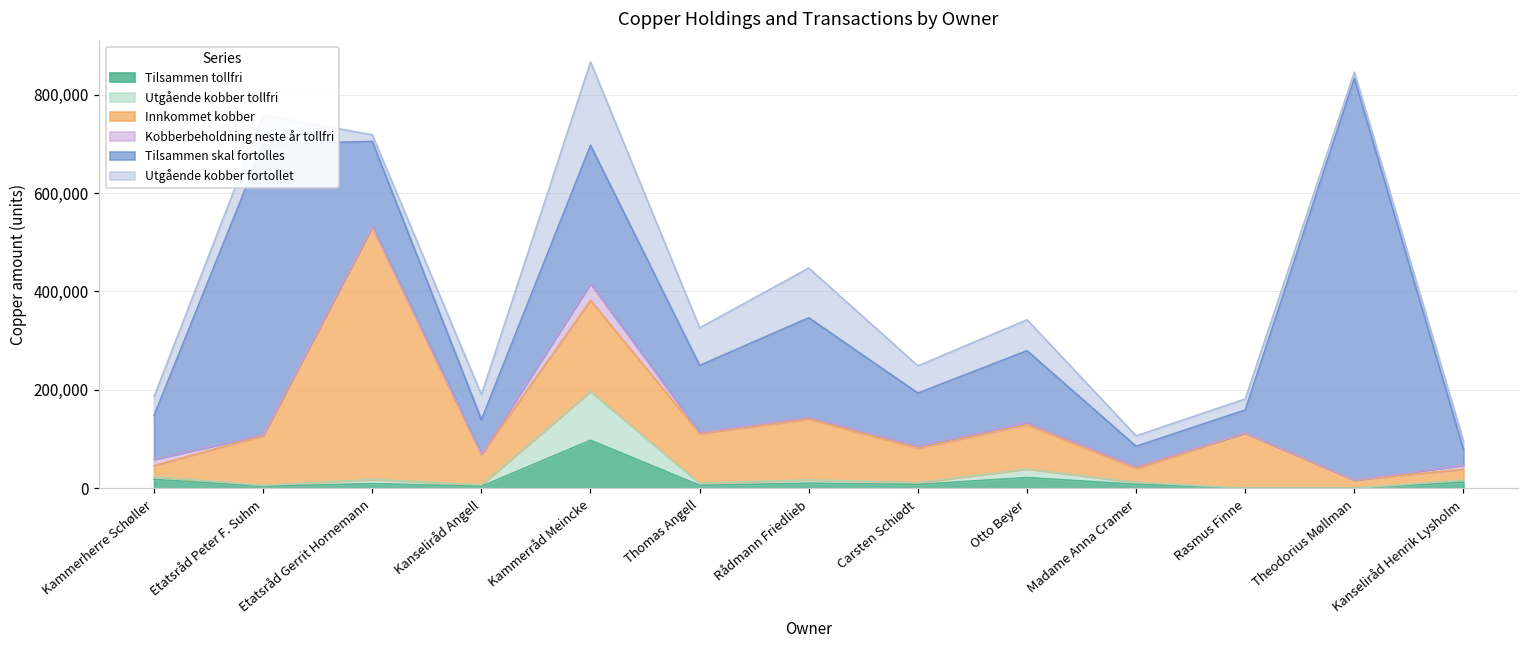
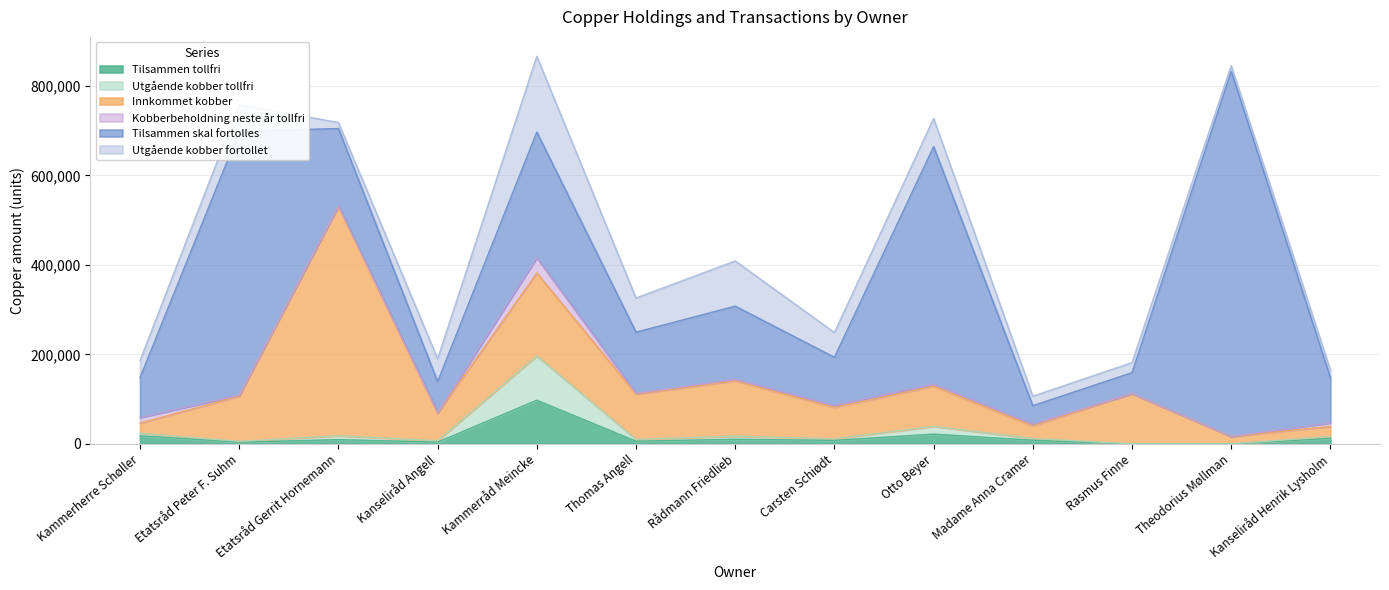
  {
    "Tilsammen tollfri": {
      "Kammerherre Schøller": "20,000",
      "Etatsråd Gerrit Hornemann": "10,000",
      "Kammerråd Meincke": "100,000",
      "Rådmann Friedlieb": "10,000",
      "Otto Beyer": "20,000"
    },
    "Innkommet kobber": {
      "Kammerherre Schøller": "20,000",
      "Kammerråd Meincke": "190,000",
      "Kanseliråd Henrik Lysholm": "20,000"
    },
    "Tilsammen skal fortolles": {
      "Kammerherre Schøller": "90,000",
      "Etatsråd Gerrit Hornemann": "170,000",
      "Kanseliråd Angell": "70,000",
      "Kammerråd Meincke": "280,000",
      "Thomas Angell": "140,000",
-     "Rådmann Friedlieb": "200,000",
+     "Rådmann Friedlieb": "160,000",
      "Carsten Schiødt": "110,000",
-     "Otto Beyer": "150,000",
+     "Otto Beyer": "530,000",
      "Madame Anna Cramer": "40,000",
      "Rasmus Finne": "50,000",
      "Theodorius Møllman": "820,000",
-     "Kanseliråd Henrik Lysholm": "30,000"
+     "Kanseliråd Henrik Lysholm": "100,000"
    }
  }
